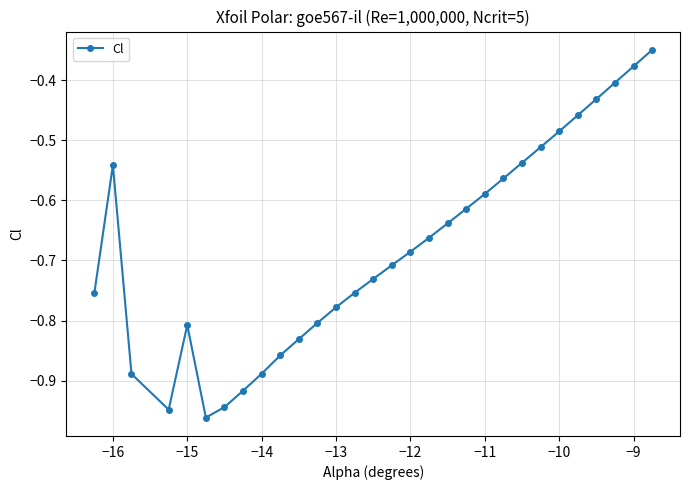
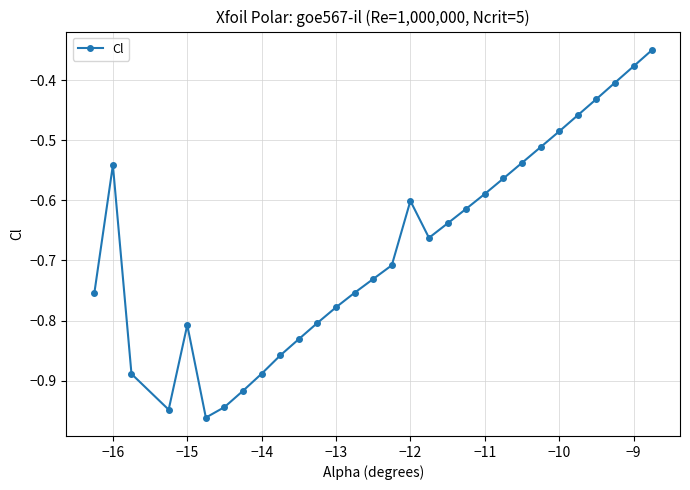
  {
    "−16": -0.54,
    "−15": -0.81,
    "−14": -0.89,
    "−13": -0.78,
-   "−12": -0.69,
+   "−12": -0.60,
    "−11": -0.59,
    "−10": -0.49,
    "−9": -0.38
  }
